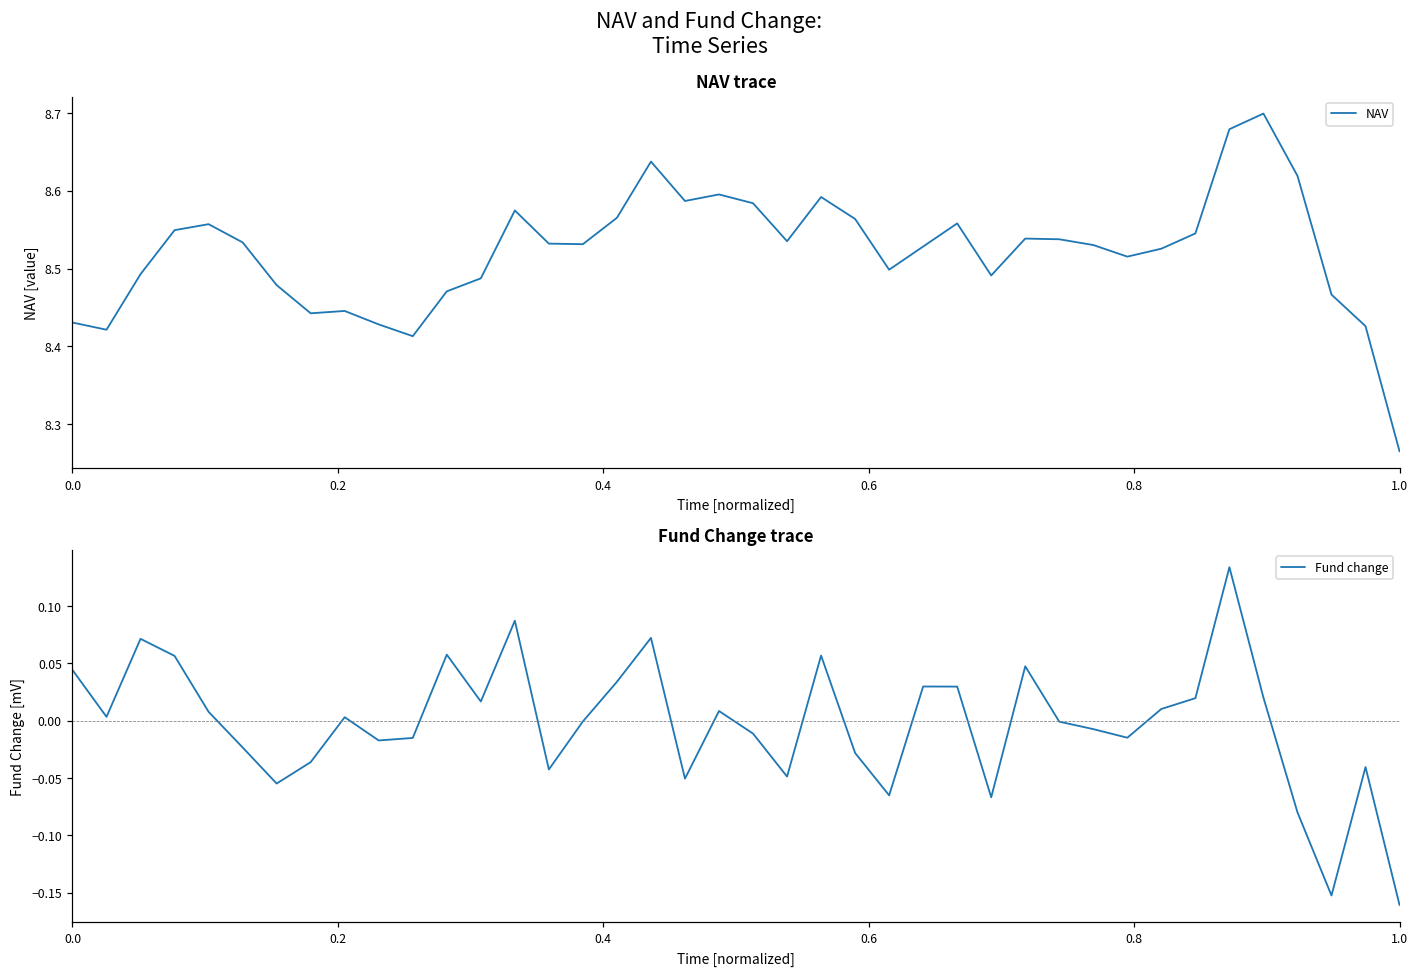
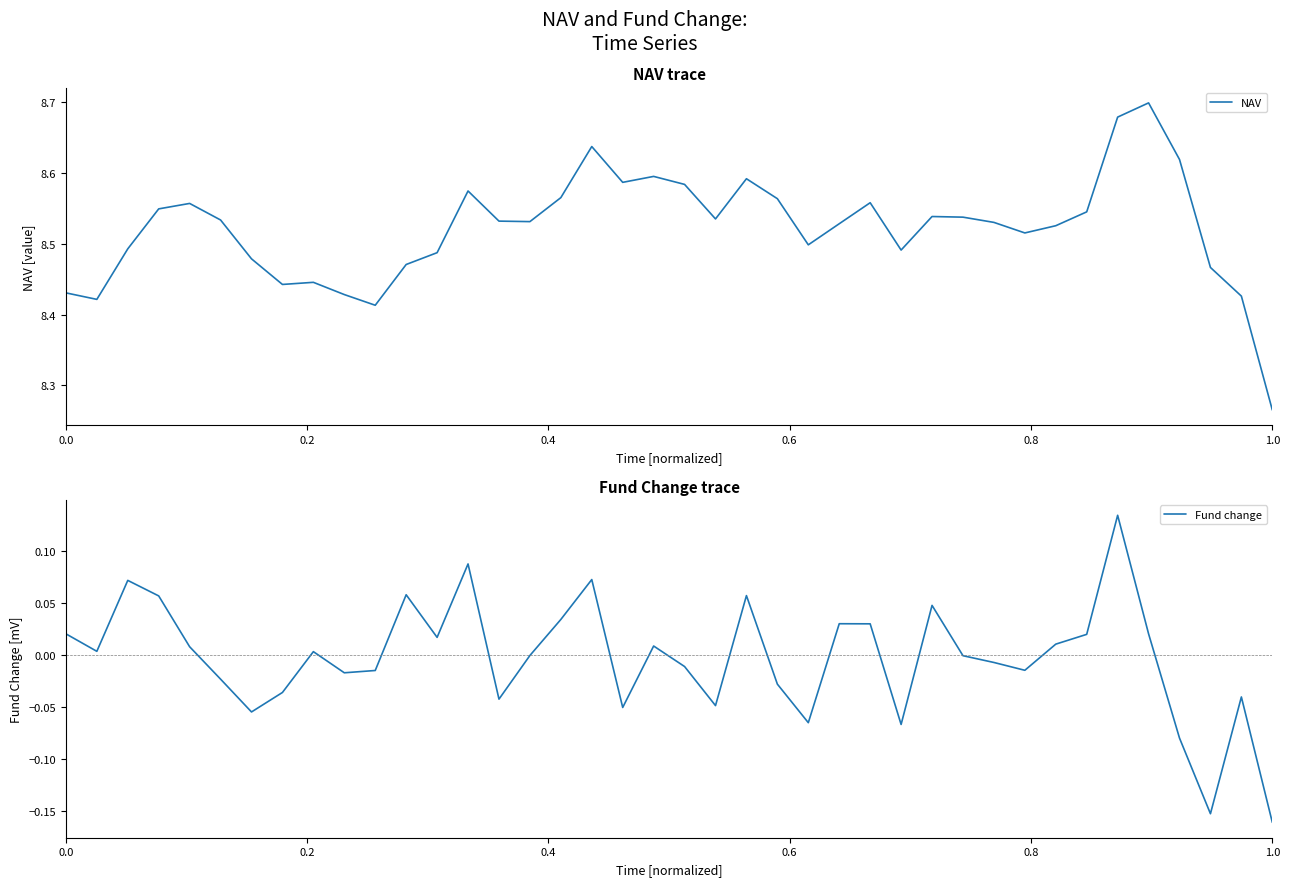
  {
    "NAV trace": {
      "0.0": 8.43,
      "1.0": 8.27
    },
    "Fund Change trace": {
-     "0.0": 0.044,
+     "0.0": 0.020,
      "1.0": -0.161
    }
  }
